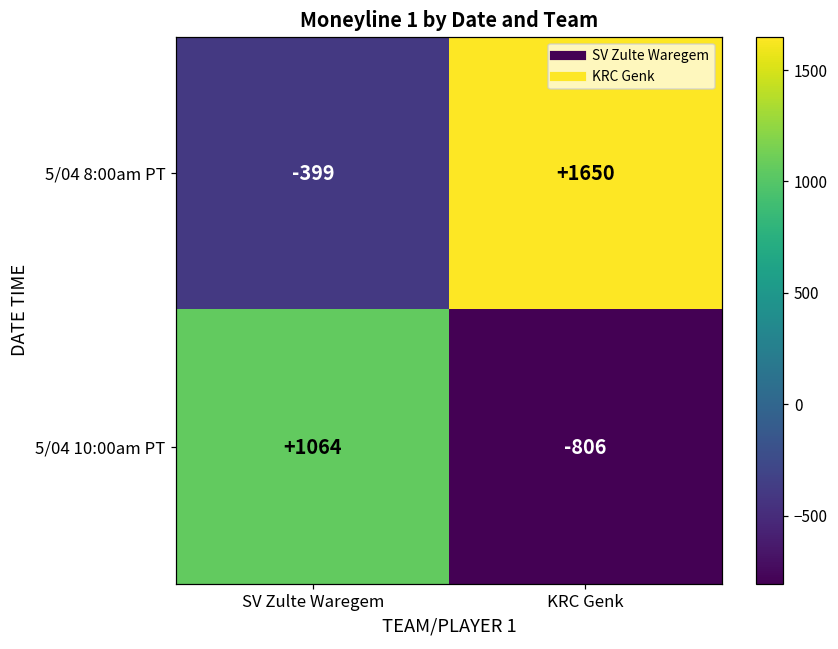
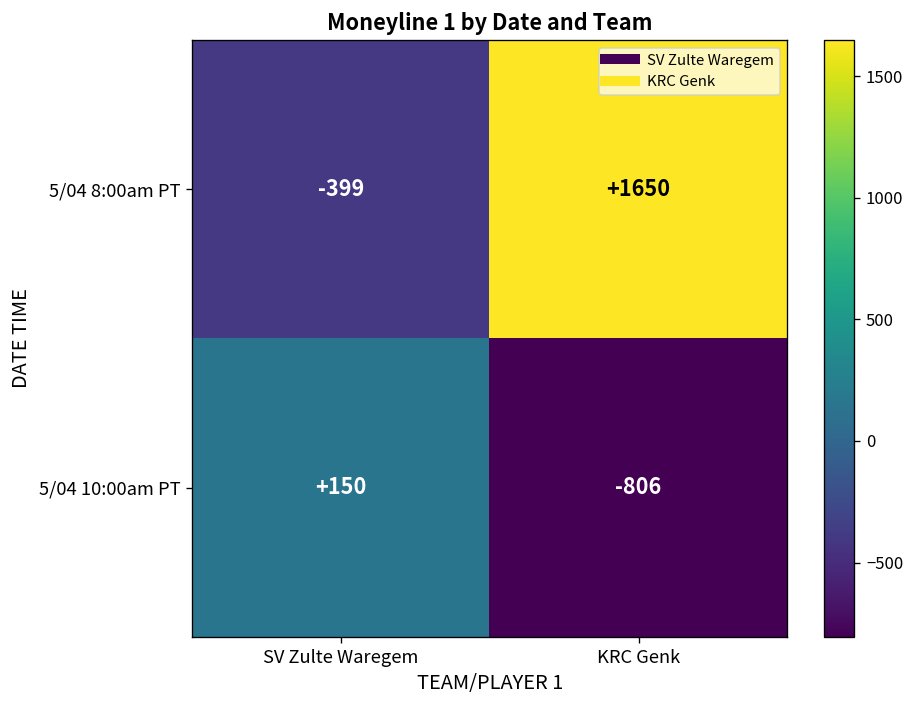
  {
    "5/04 8:00am PT": {
      "SV Zulte Waregem": "-399",
      "KRC Genk": "+1650"
    },
    "5/04 10:00am PT": {
-     "SV Zulte Waregem": "+1064",
+     "SV Zulte Waregem": "+150",
      "KRC Genk": "-806"
    }
  }
